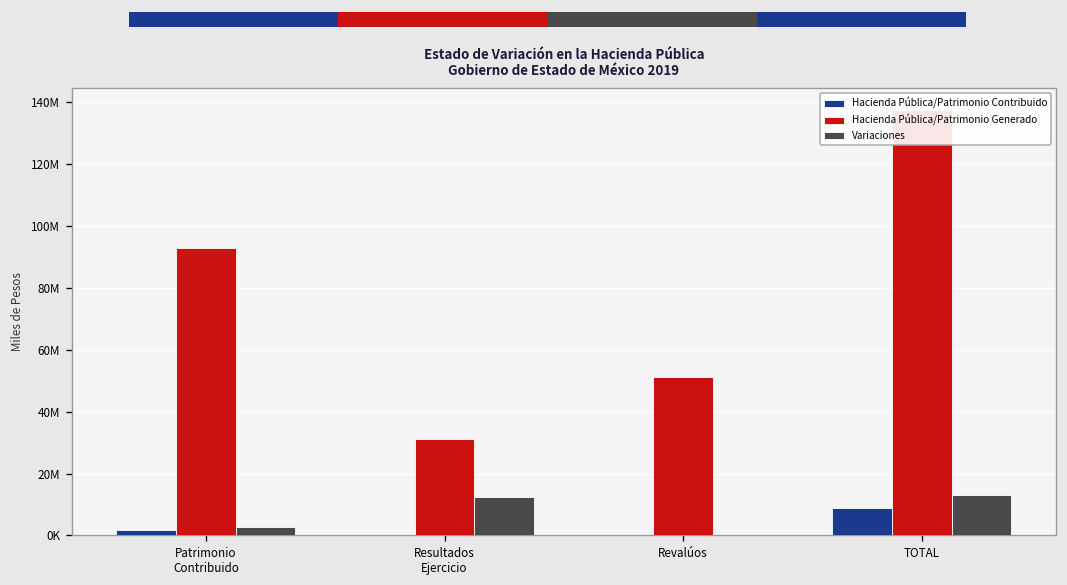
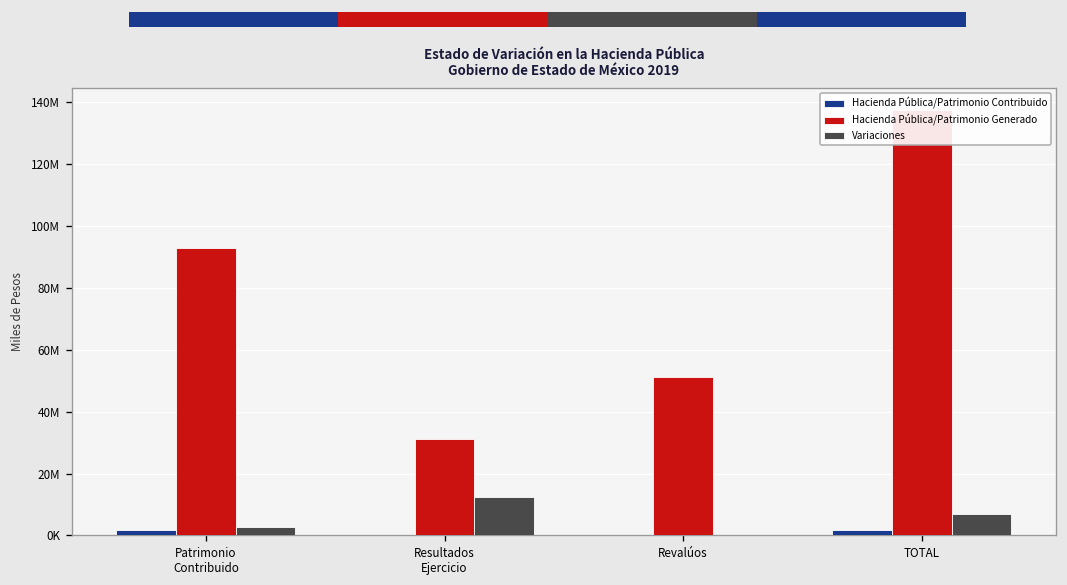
  {
    "Estado de Variación en la Hacienda Pública Gobierno de Estado de México 2019": {
      "Hacienda Pública/Patrimonio Contribuido": {
        "Patrimonio Contribuido": 2000000,
        "Resultados Ejercicio": 0,
        "Revalúos": 0,
-       "TOTAL": 9000000
+       "TOTAL": 2000000
      },
      "Hacienda Pública/Patrimonio Generado": {
        "Patrimonio Contribuido": 93000000,
        "Resultados Ejercicio": 31000000,
        "Revalúos": 51000000
      },
      "Variaciones": {
        "Patrimonio Contribuido": 3000000,
        "Resultados Ejercicio": 12000000,
        "Revalúos": 0,
-       "TOTAL": 13000000
+       "TOTAL": 7000000
      }
    }
  }
